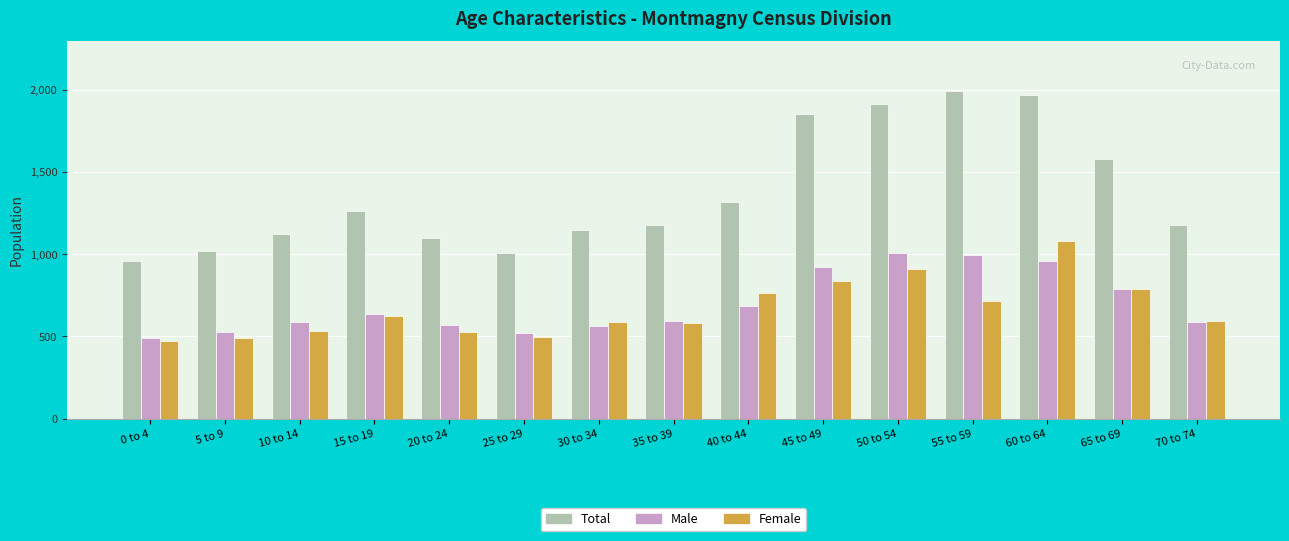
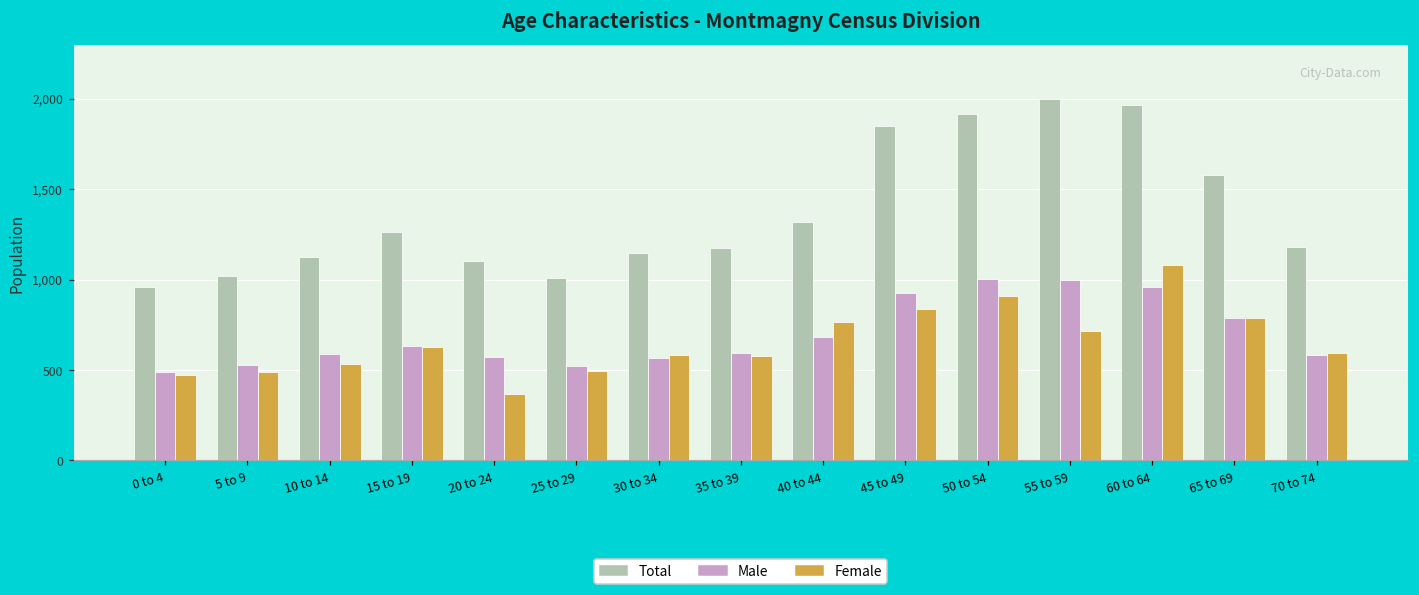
  {
    "Female": {
      "0 to 4": "470",
      "5 to 9": "490",
      "10 to 14": "540",
      "15 to 19": "630",
-     "20 to 24": "530",
+     "20 to 24": "370",
      "25 to 29": "500",
      "30 to 34": "590",
      "35 to 39": "580",
      "40 to 44": "760",
      "45 to 49": "840",
      "50 to 54": "910",
      "55 to 59": "710",
      "60 to 64": "1,080",
      "65 to 69": "790",
      "70 to 74": "600"
    }
  }
